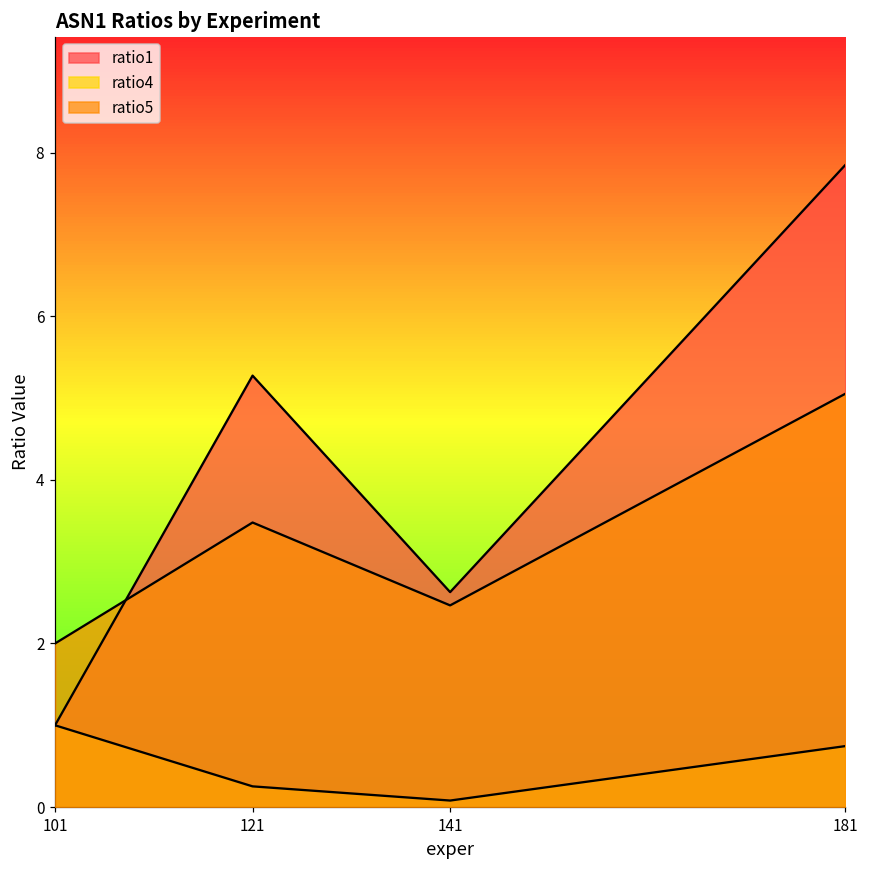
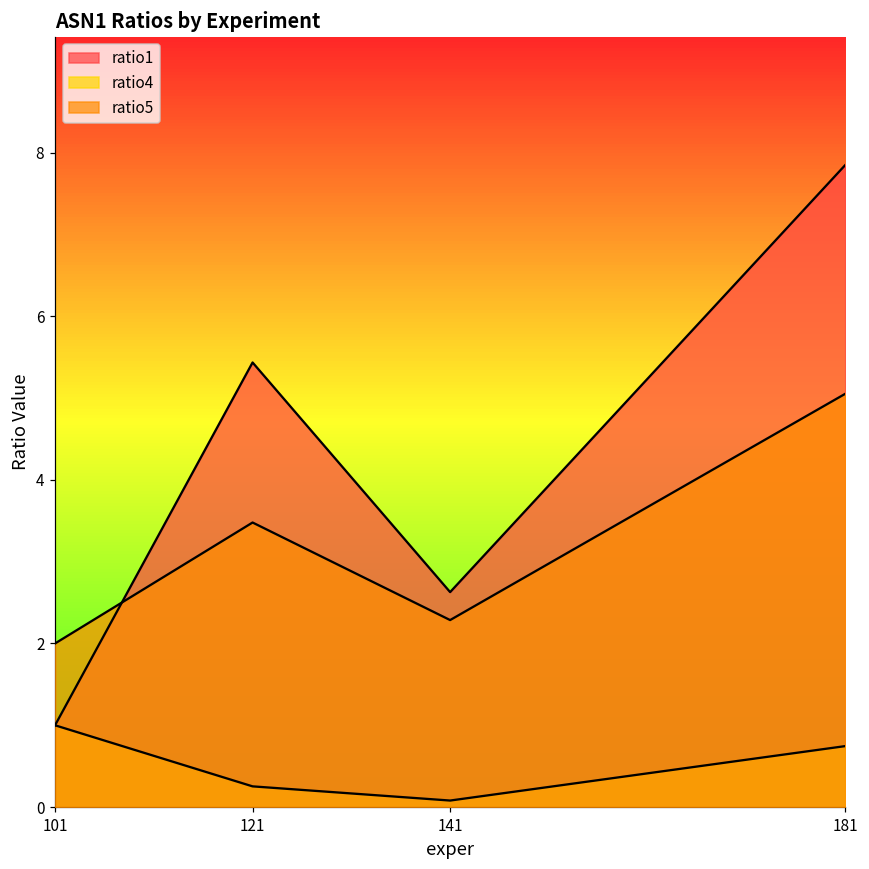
  {
    "ratio1": {
-     "121": 5.3,
+     "121": 5.4,
      "141": 2.6,
      "181": 7.8
    },
    "ratio4": {
      "121": 0.3,
      "141": 0.1,
      "181": 0.7
    },
    "ratio5": {
      "101": 2.0,
      "121": 3.5,
-     "141": 2.5,
+     "141": 2.3,
      "181": 5.1
    }
  }
